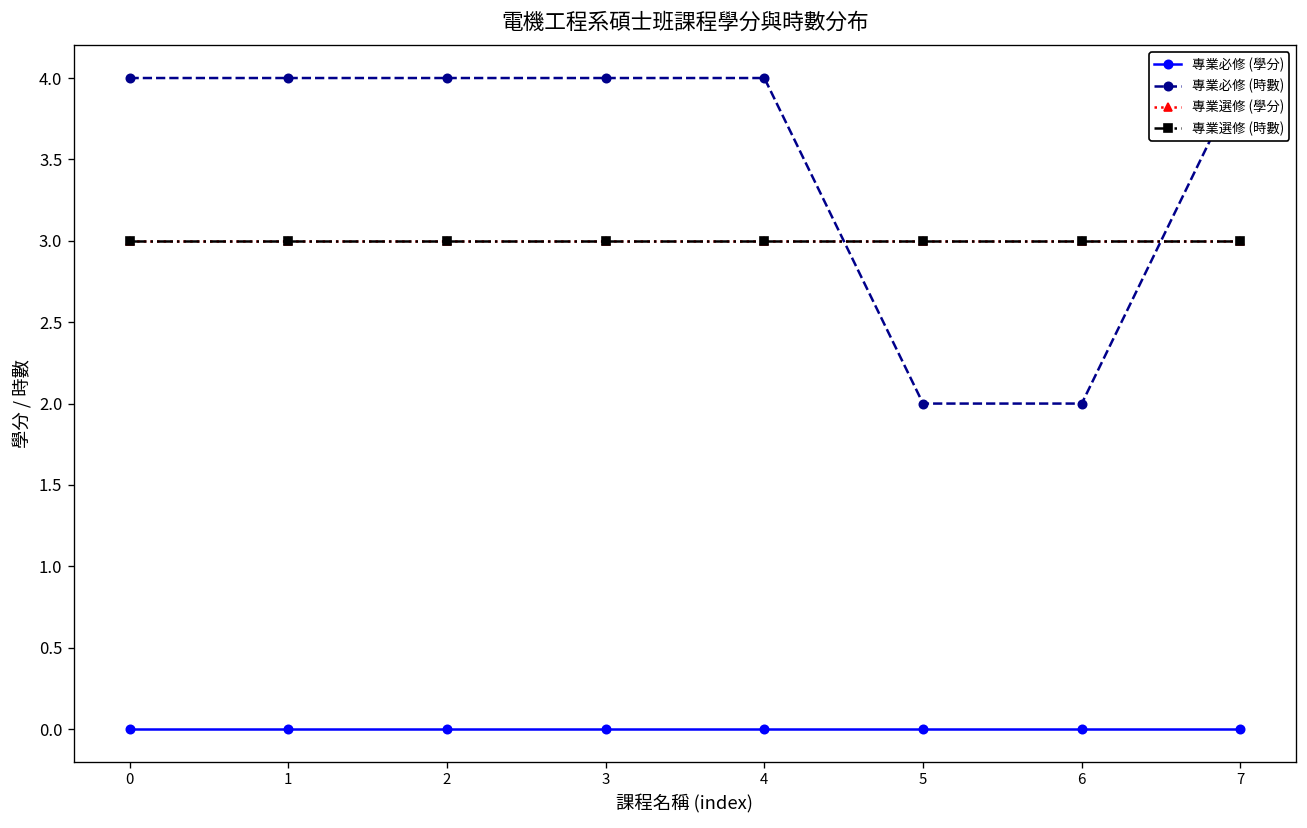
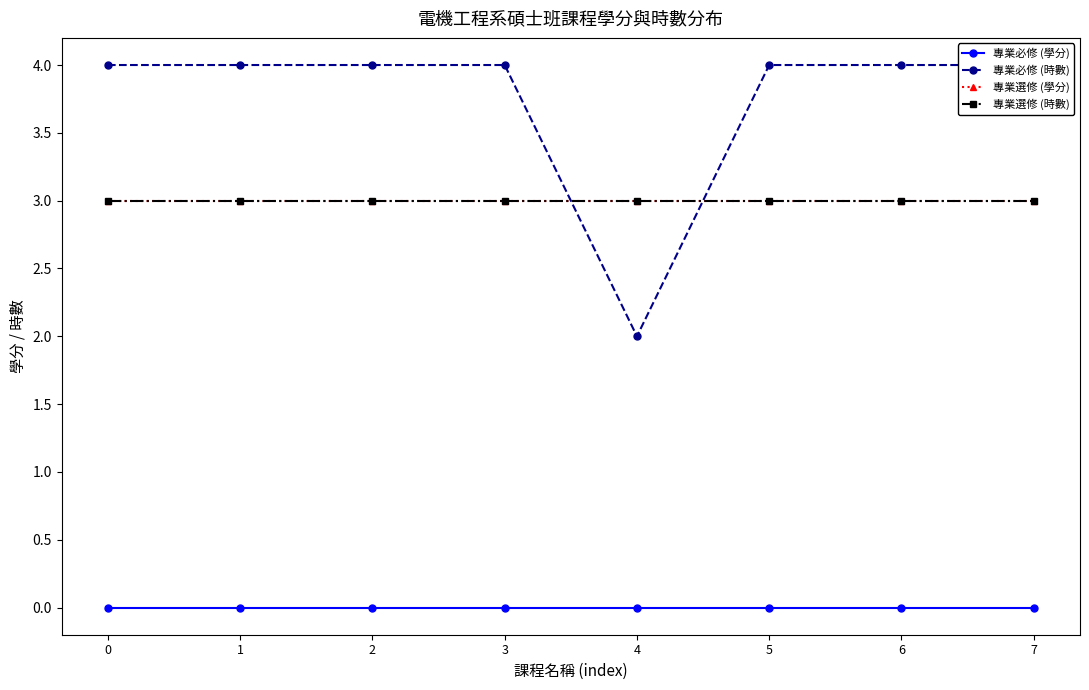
  {
    "專業必修 (學分)": {
      "0": 0,
      "1": 0,
      "2": 0,
      "3": 0,
      "4": 0,
      "5": 0,
      "6": 0,
      "7": 0
    },
    "專業必修 (時數)": {
      "0": 4,
      "1": 4,
      "2": 4,
      "3": 4,
-     "4": 4,
-     "5": 2,
-     "6": 2
+     "4": 2,
+     "5": 4,
+     "6": 4
    },
    "專業選修 (時數)": {
      "0": 3,
      "1": 3,
      "2": 3,
      "3": 3,
      "4": 3,
      "5": 3,
      "6": 3,
      "7": 3
    }
  }
